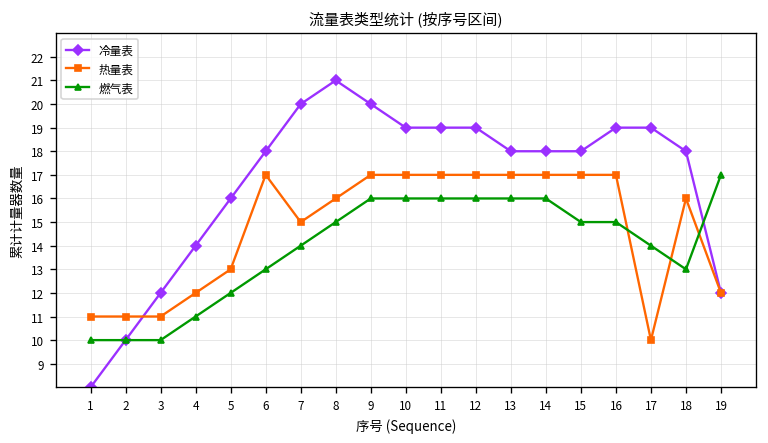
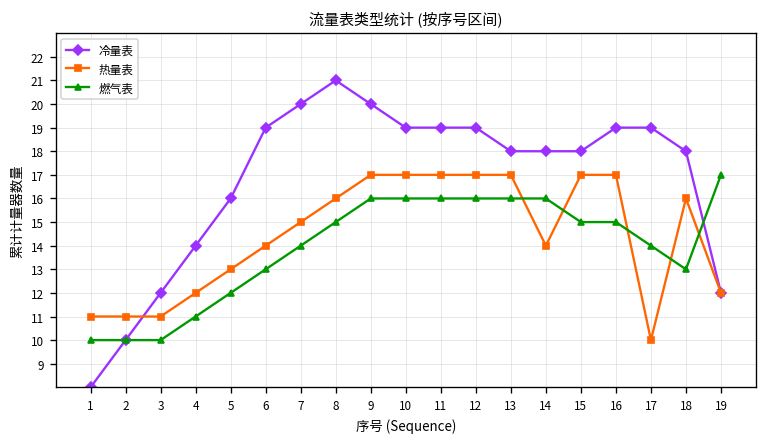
  {
    "冷量表": {
      "1": 8,
      "3": 12,
      "4": 14,
      "5": 16,
-     "6": 18,
+     "6": 19,
      "7": 20,
      "8": 21,
      "9": 20,
      "10": 19,
      "11": 19,
      "12": 19,
      "13": 18,
      "14": 18,
      "15": 18,
      "16": 19,
      "17": 19,
      "18": 18
    },
    "热量表": {
      "1": 11,
      "2": 11,
      "3": 11,
      "4": 12,
      "5": 13,
-     "6": 17,
+     "6": 14,
      "7": 15,
      "8": 16,
      "9": 17,
      "10": 17,
      "11": 17,
      "12": 17,
      "13": 17,
-     "14": 17,
+     "14": 14,
      "15": 17,
      "16": 17,
      "17": 10,
      "18": 16
    },
    "燃气表": {
      "1": 10,
      "3": 10,
      "4": 11,
      "5": 12,
      "6": 13,
      "7": 14,
      "8": 15,
      "9": 16,
      "10": 16,
      "11": 16,
      "12": 16,
      "13": 16,
      "14": 16,
      "15": 15,
      "16": 15,
      "17": 14,
      "18": 13,
      "19": 17
    }
  }
